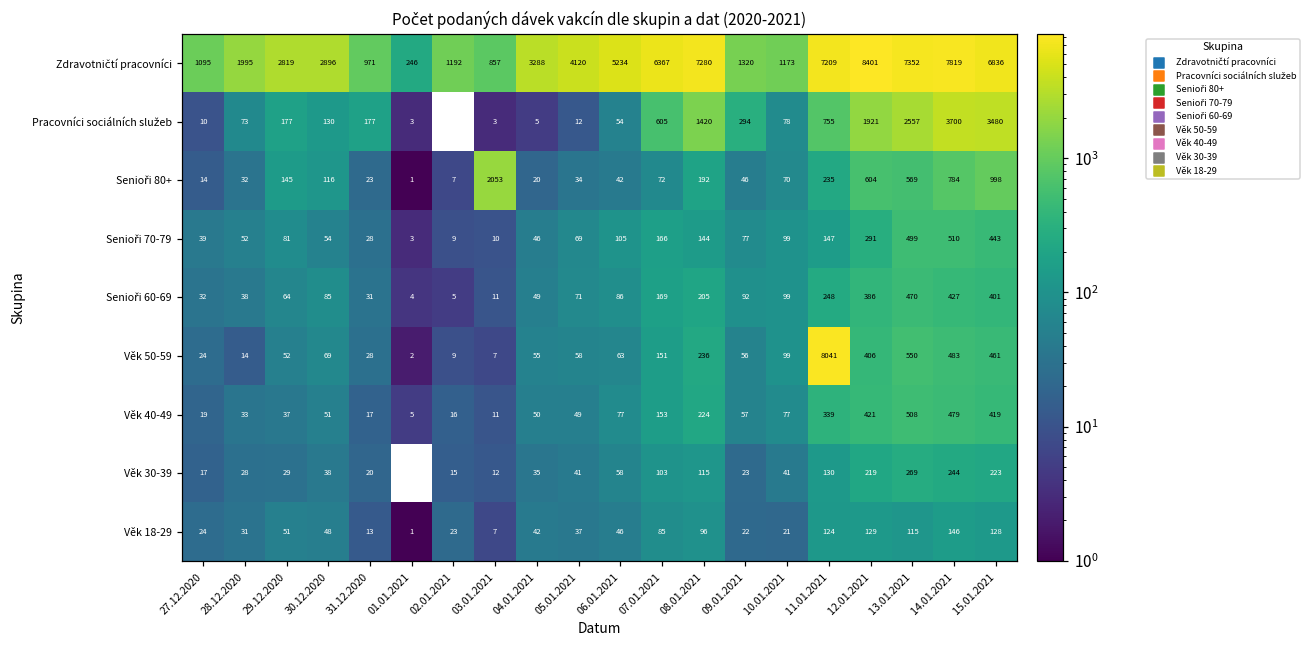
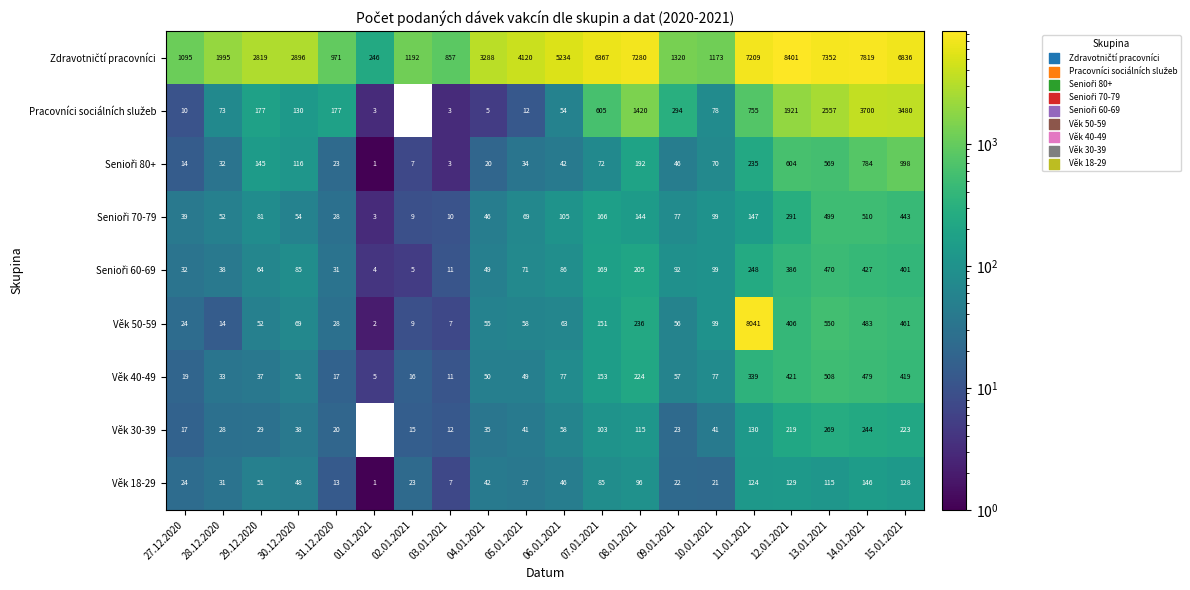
  {
    "Zdravotničtí pracovníci": {
      "27.12.2020": 1095,
      "28.12.2020": 1995,
      "29.12.2020": 2819,
      "30.12.2020": 2896,
      "31.12.2020": 971,
      "01.01.2021": 246,
      "02.01.2021": 1192,
      "03.01.2021": 857,
      "04.01.2021": 3288,
      "05.01.2021": 4120,
      "06.01.2021": 5234,
      "07.01.2021": 6367,
      "08.01.2021": 7280,
      "09.01.2021": 1320,
      "10.01.2021": 1173,
      "11.01.2021": 7209,
      "12.01.2021": 8401,
      "13.01.2021": 7352,
      "14.01.2021": 7819,
      "15.01.2021": 6836
    },
    "Pracovníci sociálních služeb": {
      "27.12.2020": 10,
      "28.12.2020": 73,
      "29.12.2020": 177,
      "30.12.2020": 130,
      "31.12.2020": 177,
      "01.01.2021": 3,
      "03.01.2021": 3,
      "04.01.2021": 5,
      "05.01.2021": 12,
      "06.01.2021": 54,
      "07.01.2021": 605,
      "08.01.2021": 1420,
      "09.01.2021": 294,
      "10.01.2021": 78,
      "11.01.2021": 755,
      "12.01.2021": 1921,
      "13.01.2021": 2557,
      "14.01.2021": 3700,
      "15.01.2021": 3480
    },
    "Senioři 80+": {
      "27.12.2020": 14,
      "28.12.2020": 32,
      "29.12.2020": 145,
      "30.12.2020": 116,
      "31.12.2020": 23,
      "01.01.2021": 1,
      "02.01.2021": 7,
-     "03.01.2021": 2053,
+     "03.01.2021": 3,
      "04.01.2021": 20,
      "05.01.2021": 34,
      "06.01.2021": 42,
      "07.01.2021": 72,
      "08.01.2021": 192,
      "09.01.2021": 46,
      "10.01.2021": 70,
      "11.01.2021": 235,
      "12.01.2021": 604,
      "13.01.2021": 569,
      "14.01.2021": 784,
      "15.01.2021": 998
    },
    "Senioři 70-79": {
      "27.12.2020": 39,
      "28.12.2020": 52,
      "29.12.2020": 81,
      "30.12.2020": 54,
      "31.12.2020": 28,
      "01.01.2021": 3,
      "02.01.2021": 9,
      "03.01.2021": 10,
      "04.01.2021": 46,
      "05.01.2021": 69,
      "06.01.2021": 105,
      "07.01.2021": 166,
      "08.01.2021": 144,
      "09.01.2021": 77,
      "10.01.2021": 99,
      "11.01.2021": 147,
      "12.01.2021": 291,
      "13.01.2021": 499,
      "14.01.2021": 510,
      "15.01.2021": 443
    },
    "Senioři 60-69": {
      "27.12.2020": 32,
      "28.12.2020": 38,
      "29.12.2020": 64,
      "30.12.2020": 85,
      "31.12.2020": 31,
      "01.01.2021": 4,
      "02.01.2021": 5,
      "03.01.2021": 11,
      "04.01.2021": 49,
      "05.01.2021": 71,
      "06.01.2021": 86,
      "07.01.2021": 169,
      "08.01.2021": 205,
      "09.01.2021": 92,
      "10.01.2021": 99,
      "11.01.2021": 248,
      "12.01.2021": 386,
      "13.01.2021": 470,
      "14.01.2021": 427,
      "15.01.2021": 401
    },
    "Věk 50-59": {
      "27.12.2020": 24,
      "28.12.2020": 14,
      "29.12.2020": 52,
      "30.12.2020": 69,
      "31.12.2020": 28,
      "01.01.2021": 2,
      "02.01.2021": 9,
      "03.01.2021": 7,
      "04.01.2021": 55,
      "05.01.2021": 58,
      "06.01.2021": 63,
      "07.01.2021": 151,
      "08.01.2021": 236,
      "09.01.2021": 56,
      "10.01.2021": 99,
      "11.01.2021": 8041,
      "12.01.2021": 406,
      "13.01.2021": 550,
      "14.01.2021": 483,
      "15.01.2021": 461
    },
    "Věk 40-49": {
      "27.12.2020": 19,
      "28.12.2020": 33,
      "29.12.2020": 37,
      "30.12.2020": 51,
      "31.12.2020": 17,
      "01.01.2021": 5,
      "02.01.2021": 16,
      "03.01.2021": 11,
      "04.01.2021": 50,
      "05.01.2021": 49,
      "06.01.2021": 77,
      "07.01.2021": 153,
      "08.01.2021": 224,
      "09.01.2021": 57,
      "10.01.2021": 77,
      "11.01.2021": 339,
      "12.01.2021": 421,
      "13.01.2021": 508,
      "14.01.2021": 479,
      "15.01.2021": 419
    },
    "Věk 30-39": {
      "27.12.2020": 17,
      "28.12.2020": 28,
      "29.12.2020": 29,
      "30.12.2020": 38,
      "31.12.2020": 20,
      "02.01.2021": 15,
      "03.01.2021": 12,
      "04.01.2021": 35,
      "05.01.2021": 41,
      "06.01.2021": 58,
      "07.01.2021": 103,
      "08.01.2021": 115,
      "09.01.2021": 23,
      "10.01.2021": 41,
      "11.01.2021": 130,
      "12.01.2021": 219,
      "13.01.2021": 269,
      "14.01.2021": 244,
      "15.01.2021": 223
    },
    "Věk 18-29": {
      "27.12.2020": 24,
      "28.12.2020": 31,
      "29.12.2020": 51,
      "30.12.2020": 48,
      "31.12.2020": 13,
      "01.01.2021": 1,
      "02.01.2021": 23,
      "03.01.2021": 7,
      "04.01.2021": 42,
      "05.01.2021": 37,
      "06.01.2021": 46,
      "07.01.2021": 85,
      "08.01.2021": 96,
      "09.01.2021": 22,
      "10.01.2021": 21,
      "11.01.2021": 124,
      "12.01.2021": 129,
      "13.01.2021": 115,
      "14.01.2021": 146,
      "15.01.2021": 128
    }
  }
